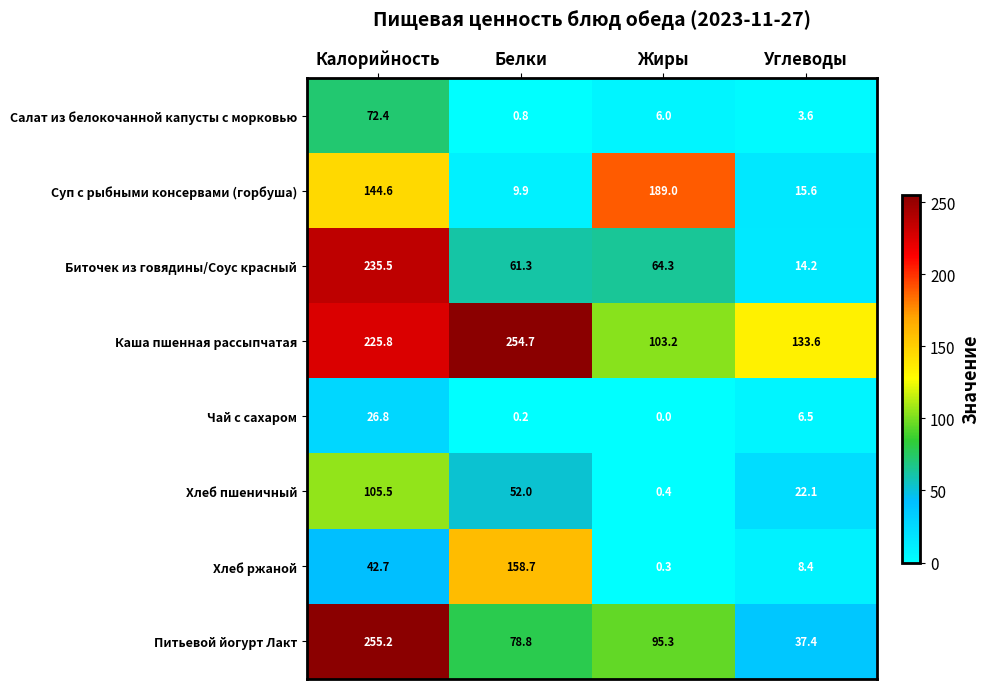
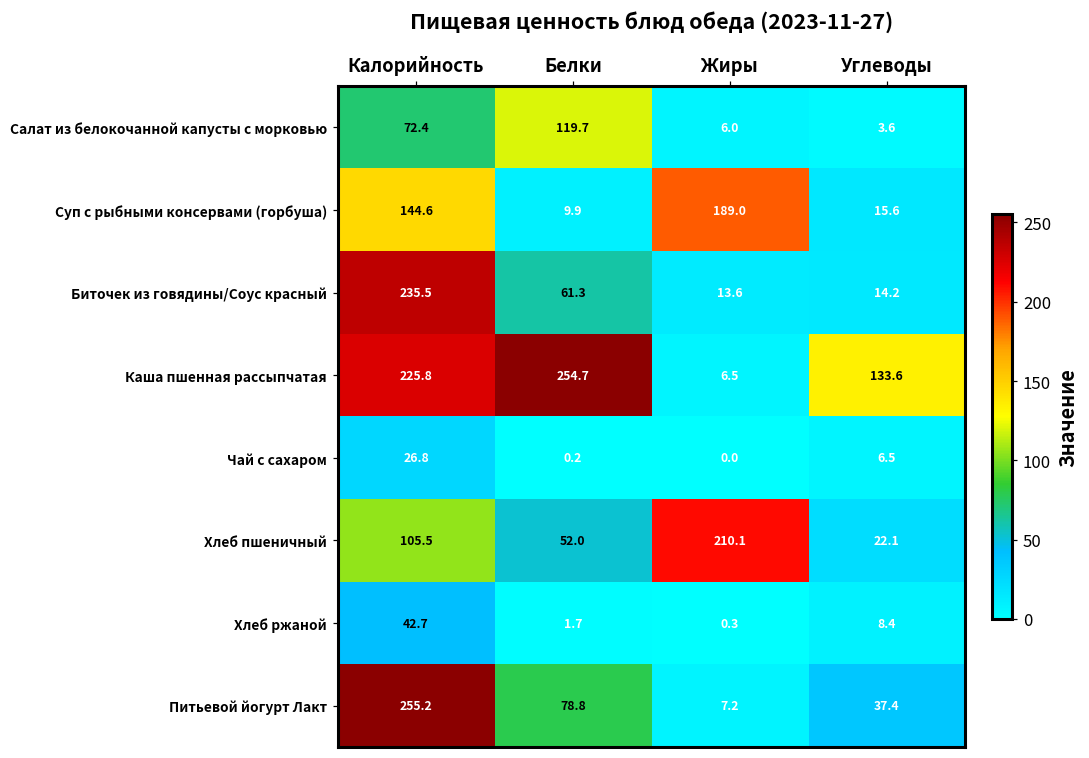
  {
    "Салат из белокочанной капусты с морковью": {
      "Калорийность": 72.4,
-     "Белки": 0.8,
+     "Белки": 119.7,
      "Жиры": 6.0,
      "Углеводы": 3.6
    },
    "Суп с рыбными консервами (горбуша)": {
      "Калорийность": 144.6,
      "Белки": 9.9,
      "Жиры": 189.0,
      "Углеводы": 15.6
    },
    "Биточек из говядины/Соус красный": {
      "Калорийность": 235.5,
      "Белки": 61.3,
-     "Жиры": 64.3,
+     "Жиры": 13.6,
      "Углеводы": 14.2
    },
    "Каша пшенная рассыпчатая": {
      "Калорийность": 225.8,
      "Белки": 254.7,
-     "Жиры": 103.2,
+     "Жиры": 6.5,
      "Углеводы": 133.6
    },
    "Чай с сахаром": {
      "Калорийность": 26.8,
      "Белки": 0.2,
      "Жиры": 0.0,
      "Углеводы": 6.5
    },
    "Хлеб пшеничный": {
      "Калорийность": 105.5,
      "Белки": 52.0,
-     "Жиры": 0.4,
+     "Жиры": 210.1,
      "Углеводы": 22.1
    },
    "Хлеб ржаной": {
      "Калорийность": 42.7,
-     "Белки": 158.7,
+     "Белки": 1.7,
      "Жиры": 0.3,
      "Углеводы": 8.4
    },
    "Питьевой йогурт Лакт": {
      "Калорийность": 255.2,
      "Белки": 78.8,
-     "Жиры": 95.3,
+     "Жиры": 7.2,
      "Углеводы": 37.4
    }
  }
